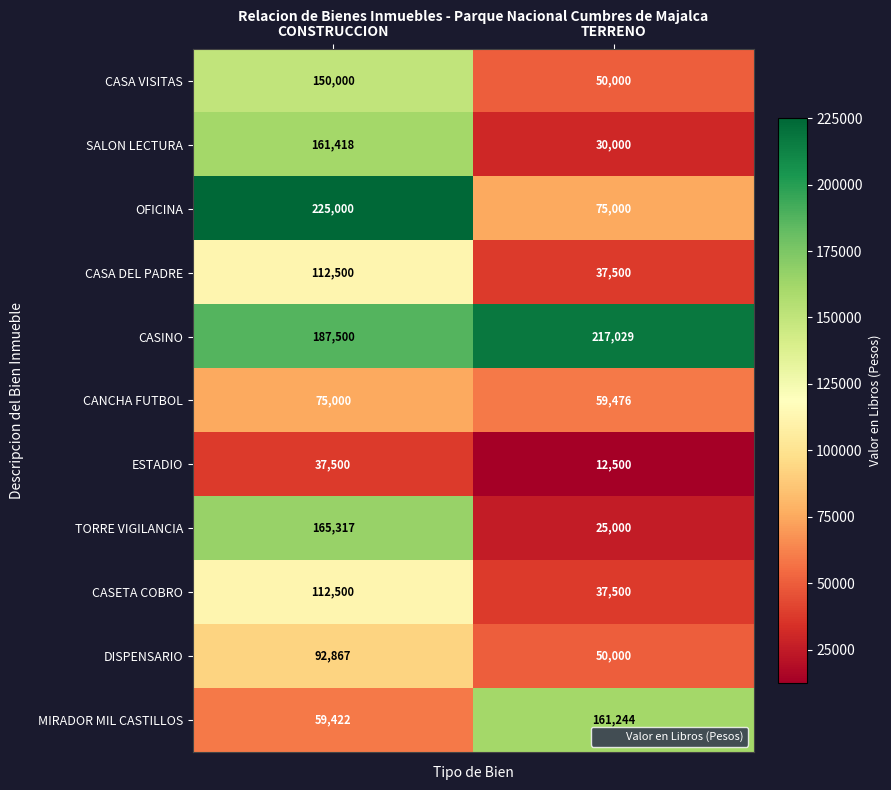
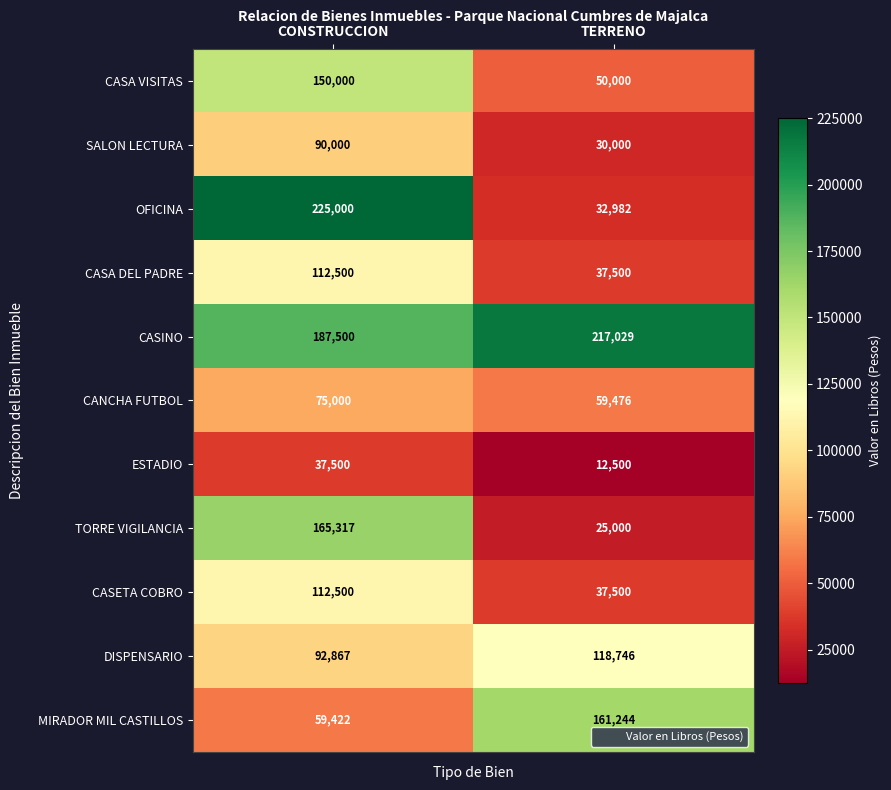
  {
    "CASA VISITAS": {
      "CONSTRUCCION": "150,000",
      "TERRENO": "50,000"
    },
    "SALON LECTURA": {
-     "CONSTRUCCION": "161,418",
+     "CONSTRUCCION": "90,000",
      "TERRENO": "30,000"
    },
    "OFICINA": {
      "CONSTRUCCION": "225,000",
-     "TERRENO": "75,000"
+     "TERRENO": "32,982"
    },
    "CASA DEL PADRE": {
      "CONSTRUCCION": "112,500",
      "TERRENO": "37,500"
    },
    "CASINO": {
      "CONSTRUCCION": "187,500",
      "TERRENO": "217,029"
    },
    "CANCHA FUTBOL": {
      "CONSTRUCCION": "75,000",
      "TERRENO": "59,476"
    },
    "ESTADIO": {
      "CONSTRUCCION": "37,500",
      "TERRENO": "12,500"
    },
    "TORRE VIGILANCIA": {
      "CONSTRUCCION": "165,317",
      "TERRENO": "25,000"
    },
    "CASETA COBRO": {
      "CONSTRUCCION": "112,500",
      "TERRENO": "37,500"
    },
    "DISPENSARIO": {
      "CONSTRUCCION": "92,867",
-     "TERRENO": "50,000"
+     "TERRENO": "118,746"
    },
    "MIRADOR MIL CASTILLOS": {
      "CONSTRUCCION": "59,422",
      "TERRENO": "161,244"
    }
  }
